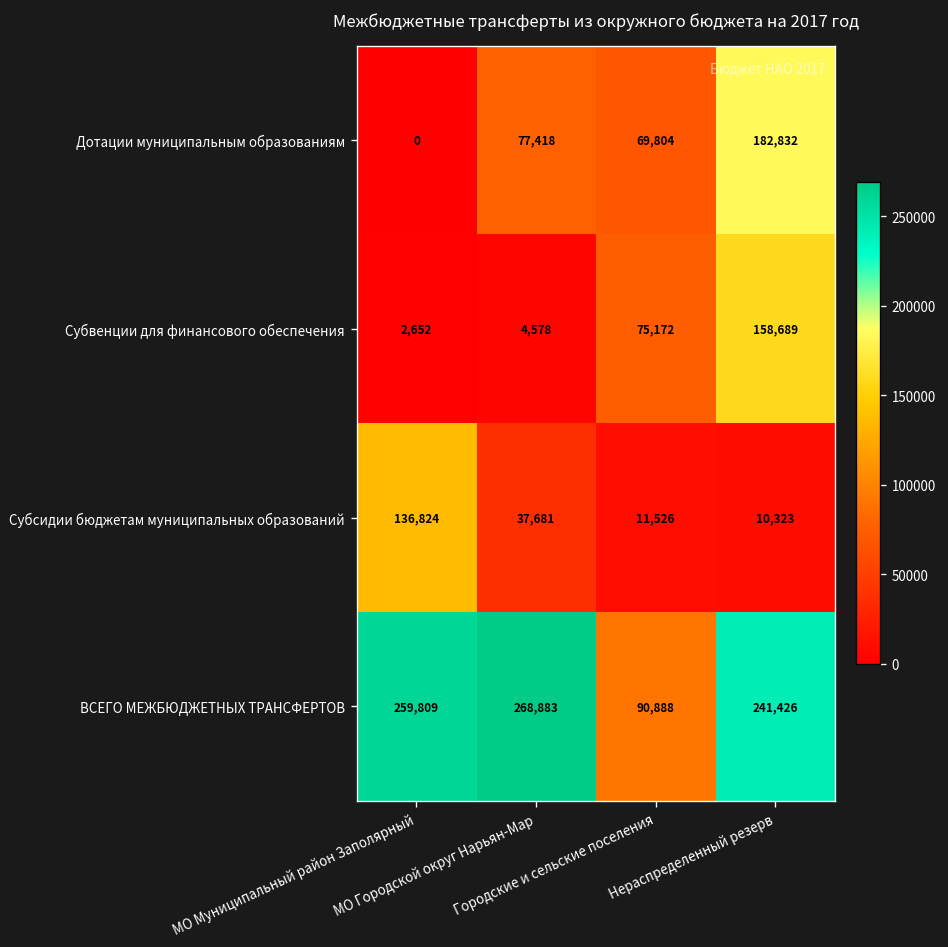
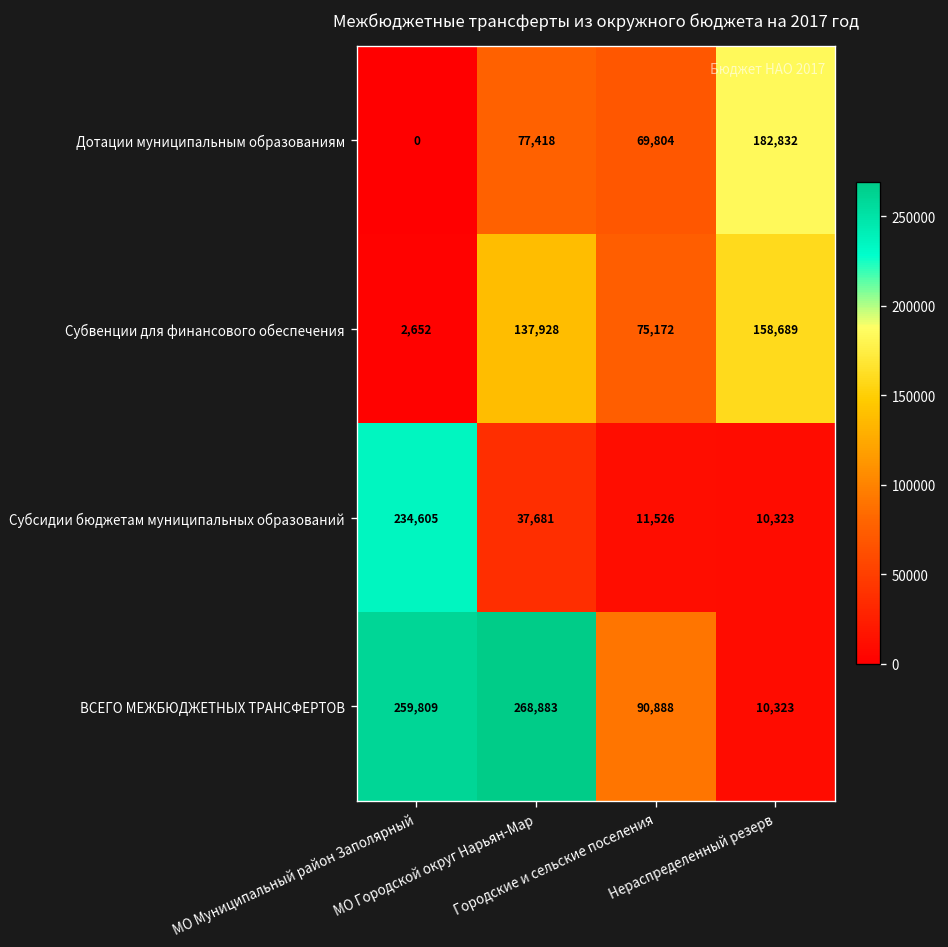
  {
    "Дотации муниципальным образованиям": {
      "МО Муниципальный район Заполярный": "0",
      "МО Городской округ Нарьян-Мар": "77,418",
      "Городские и сельские поселения": "69,804"
    },
    "Субвенции для финансового обеспечения": {
      "МО Муниципальный район Заполярный": "2,652",
-     "МО Городской округ Нарьян-Мар": "4,578",
+     "МО Городской округ Нарьян-Мар": "137,928",
      "Городские и сельские поселения": "75,172",
      "Нераспределенный резерв": "158,689"
    },
    "Субсидии бюджетам муниципальных образований": {
-     "МО Муниципальный район Заполярный": "136,824",
+     "МО Муниципальный район Заполярный": "234,605",
      "МО Городской округ Нарьян-Мар": "37,681",
      "Городские и сельские поселения": "11,526",
      "Нераспределенный резерв": "10,323"
    },
    "ВСЕГО МЕЖБЮДЖЕТНЫХ ТРАНСФЕРТОВ": {
      "МО Муниципальный район Заполярный": "259,809",
      "МО Городской округ Нарьян-Мар": "268,883",
      "Городские и сельские поселения": "90,888",
-     "Нераспределенный резерв": "241,426"
+     "Нераспределенный резерв": "10,323"
    }
  }
